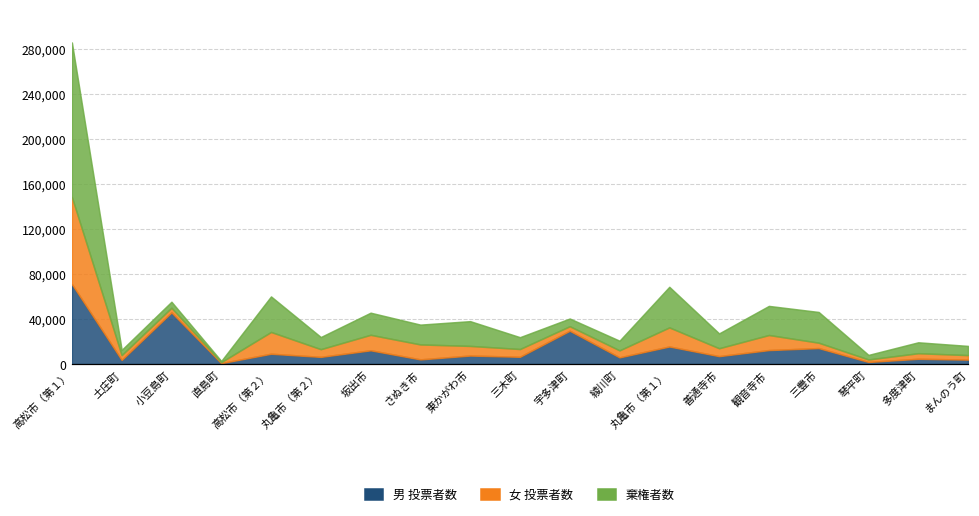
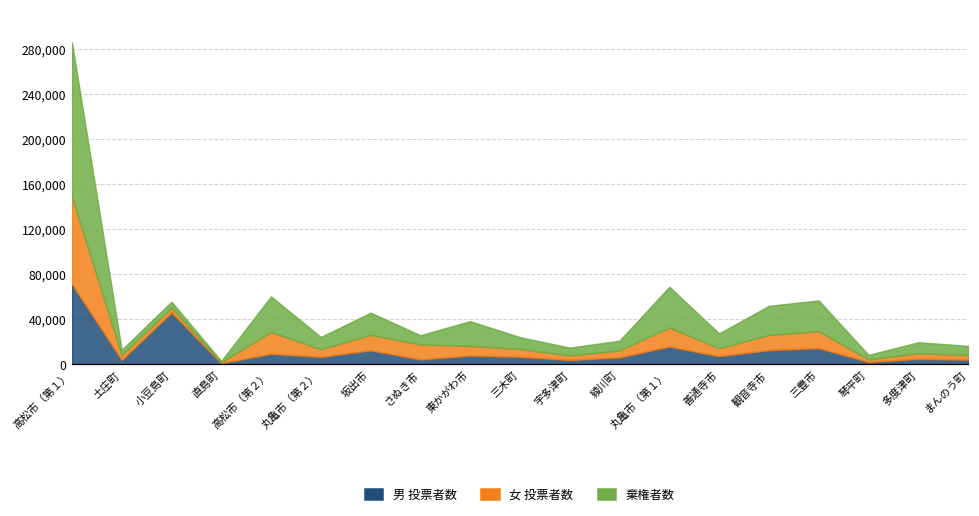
  {
    "男 投票者数": {
      "高松市（第１）": "71,000",
      "土庄町": "4,000",
      "小豆島町": "46,000",
      "高松市（第２）": "9,000",
      "丸亀市（第２）": "6,000",
      "坂出市": "12,000",
      "さぬき市": "4,000",
      "東かがわ市": "8,000",
      "三木町": "6,000",
-     "宇多津町": "30,000",
+     "宇多津町": "4,000",
      "綾川町": "6,000",
      "丸亀市（第１）": "16,000",
      "善通寺市": "7,000",
      "観音寺市": "12,000",
      "三豊市": "14,000",
      "多度津町": "5,000",
      "まんのう町": "4,000"
    },
    "女 投票者数": {
      "高松市（第１）": "77,000",
      "土庄町": "4,000",
      "小豆島町": "4,000",
      "高松市（第２）": "19,000",
      "丸亀市（第２）": "7,000",
      "坂出市": "14,000",
      "さぬき市": "13,000",
      "東かがわ市": "9,000",
      "三木町": "7,000",
      "宇多津町": "4,000",
      "綾川町": "6,000",
      "丸亀市（第１）": "17,000",
      "善通寺市": "7,000",
      "観音寺市": "13,000",
-     "三豊市": "5,000",
+     "三豊市": "15,000",
      "多度津町": "5,000",
      "まんのう町": "4,000"
    },
    "棄権者数": {
      "高松市（第１）": "137,000",
      "土庄町": "5,000",
      "小豆島町": "5,000",
      "高松市（第２）": "32,000",
      "丸亀市（第２）": "11,000",
      "坂出市": "20,000",
-     "さぬき市": "18,000",
+     "さぬき市": "8,000",
      "東かがわ市": "22,000",
      "三木町": "10,000",
      "宇多津町": "7,000",
      "綾川町": "9,000",
      "丸亀市（第１）": "36,000",
      "善通寺市": "13,000",
      "観音寺市": "26,000",
      "三豊市": "27,000",
      "琴平町": "4,000",
      "多度津町": "10,000",
      "まんのう町": "8,000"
    }
  }
